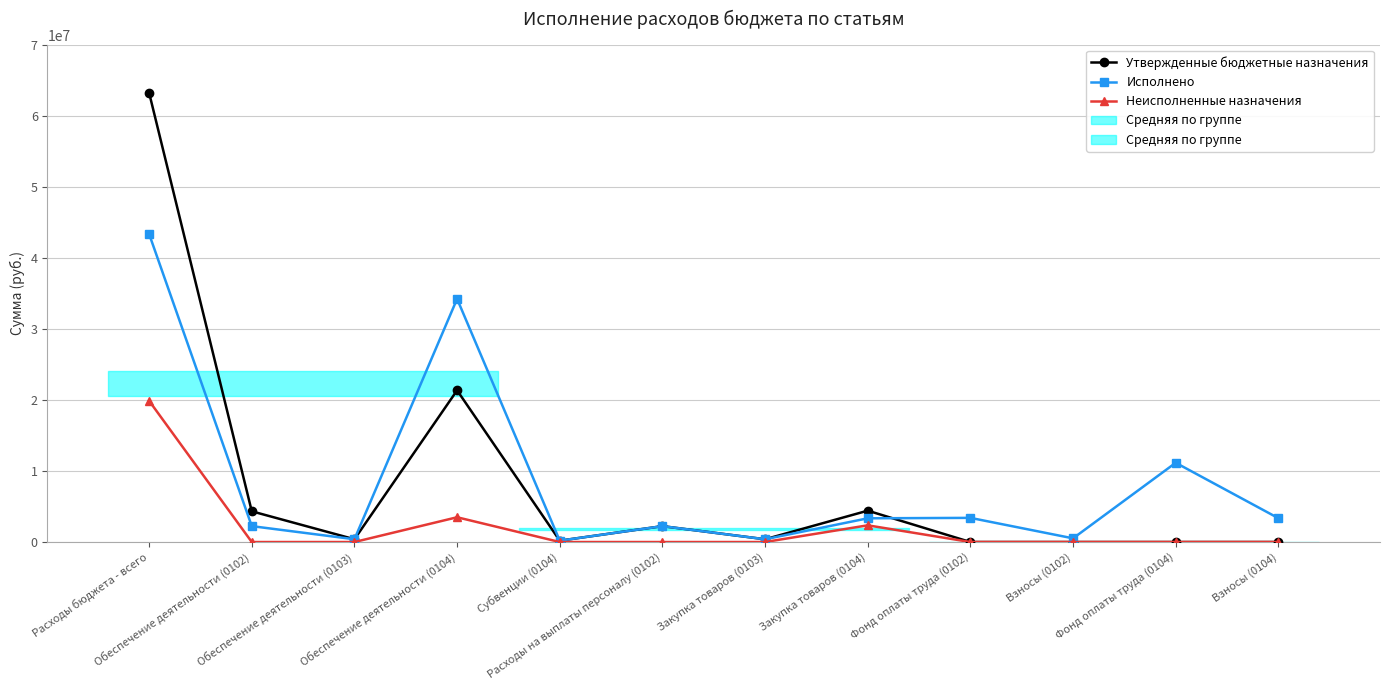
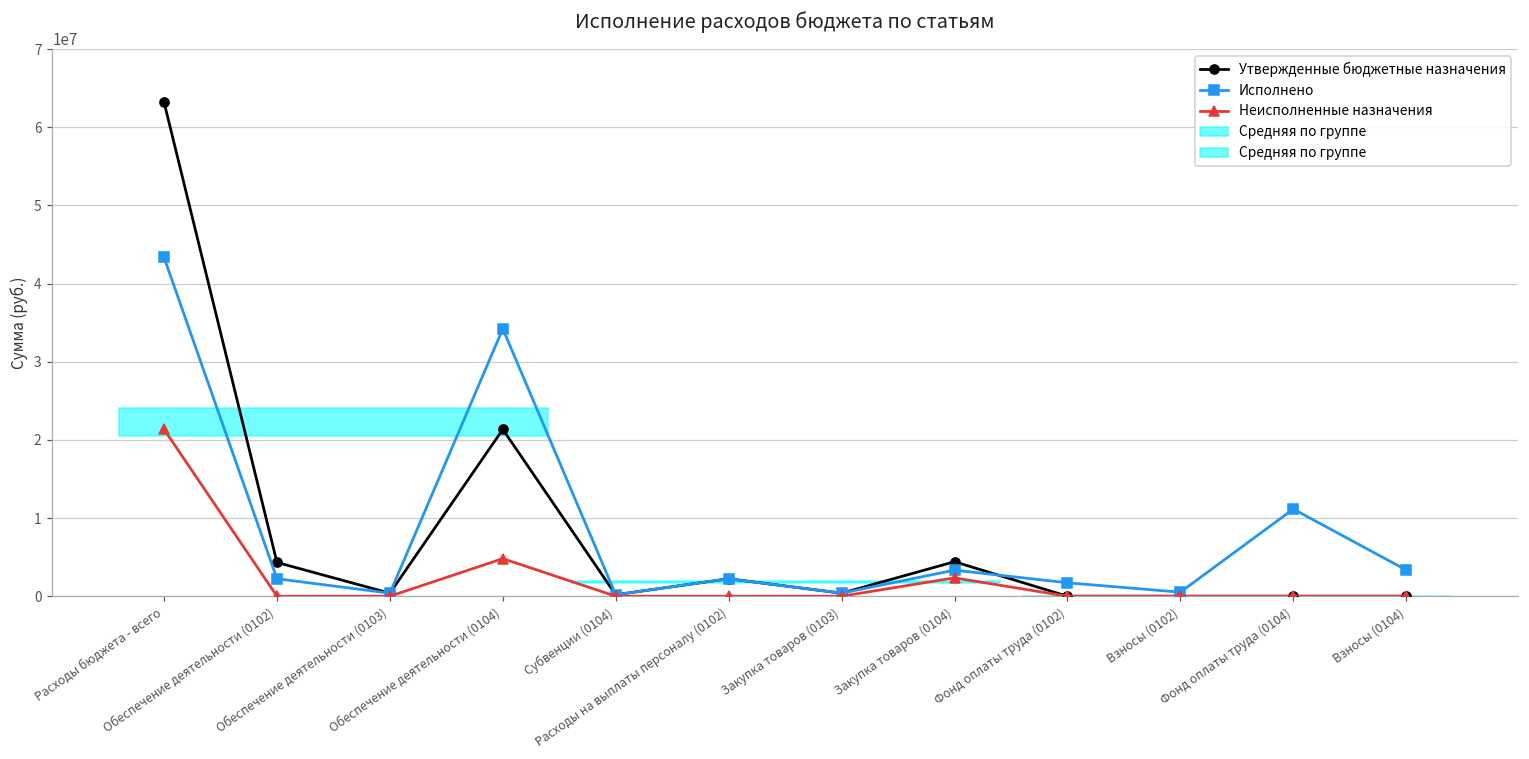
  {
    "Утвержденные бюджетные назначения": {
      "Расходы бюджета - всего": 63000000,
      "Обеспечение деятельности (0102)": 4000000,
      "Обеспечение деятельности (0104)": 21000000,
      "Закупка товаров (0104)": 4000000
    },
    "Исполнено": {
      "Расходы бюджета - всего": 43000000,
      "Обеспечение деятельности (0102)": 2000000,
      "Обеспечение деятельности (0104)": 34000000,
      "Закупка товаров (0104)": 3000000,
-     "Фонд оплаты труда (0102)": 3000000,
+     "Фонд оплаты труда (0102)": 2000000,
      "Взносы (0102)": 1000000,
      "Фонд оплаты труда (0104)": 11000000,
      "Взносы (0104)": 3000000
    },
    "Неисполненные назначения": {
-     "Расходы бюджета - всего": 20000000,
+     "Расходы бюджета - всего": 21000000,
      "Обеспечение деятельности (0102)": 0,
      "Обеспечение деятельности (0103)": 0,
-     "Обеспечение деятельности (0104)": 3000000,
+     "Обеспечение деятельности (0104)": 5000000,
      "Расходы на выплаты персоналу (0102)": 0,
      "Закупка товаров (0103)": 0,
      "Закупка товаров (0104)": 2000000
    }
  }
